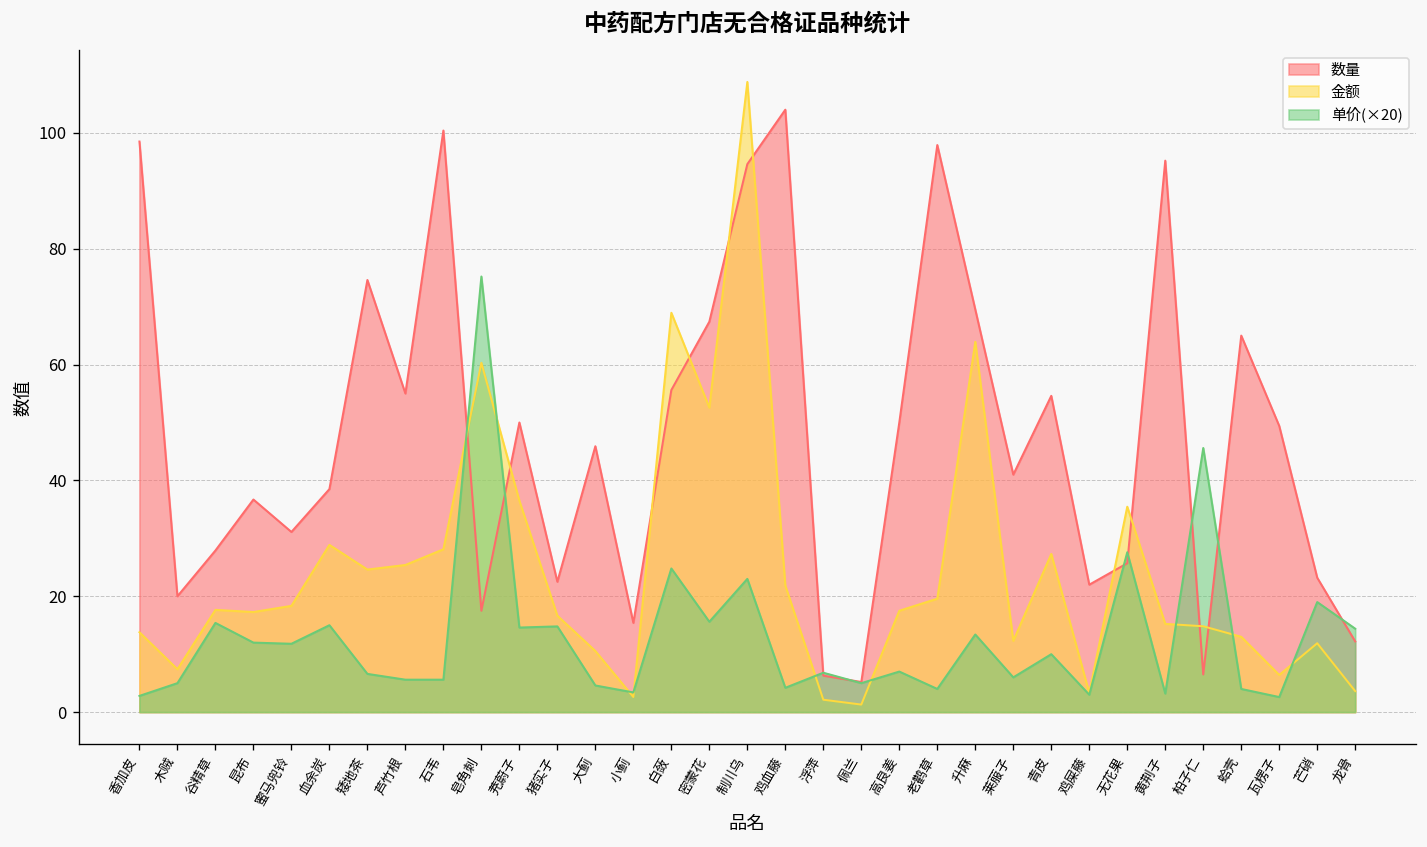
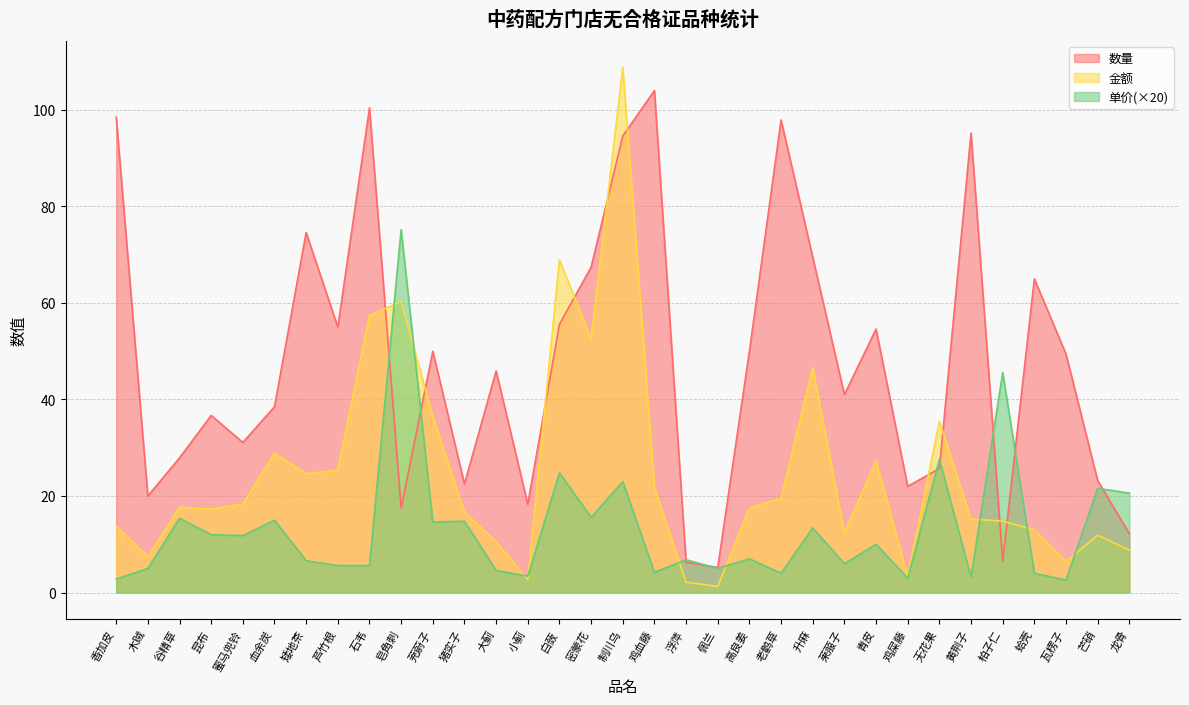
  {
    "数量": {
      "香加皮": 99,
      "木贼": 20,
      "谷精草": 28,
      "昆布": 37,
      "蜜马兜铃": 31,
      "血余炭": 39,
      "矮地茶": 75,
      "芦竹根": 55,
      "石韦": 100,
      "皂角刺": 18,
      "茺蔚子": 50,
      "猪实子": 23,
      "大蓟": 46,
-     "小蓟": 15,
+     "小蓟": 18,
      "白蔹": 56,
      "密蒙花": 67,
      "制川乌": 95,
      "鸡血藤": 104,
      "高良姜": 50,
      "老鹳草": 98,
      "升麻": 70,
      "莱菔子": 41,
      "青皮": 55,
      "鸡屎藤": 22,
      "无花果": 26,
      "黄荆子": 95,
      "柏子仁": 7,
      "蛤壳": 65,
      "瓦楞子": 49,
      "芒硝": 23,
      "龙骨": 12
    },
    "金额": {
      "香加皮": 14,
      "木贼": 7,
      "谷精草": 18,
      "昆布": 17,
      "蜜马兜铃": 18,
      "血余炭": 29,
      "矮地茶": 25,
      "芦竹根": 25,
-     "石韦": 28,
+     "石韦": 57,
      "皂角刺": 60,
      "茺蔚子": 37,
      "猪实子": 17,
      "大蓟": 11,
      "小蓟": 3,
      "白蔹": 69,
      "密蒙花": 53,
      "制川乌": 109,
      "鸡血藤": 22,
      "浮萍": 2,
      "佩兰": 1,
      "高良姜": 18,
      "老鹳草": 20,
-     "升麻": 64,
+     "升麻": 47,
      "莱菔子": 12,
      "青皮": 27,
      "无花果": 35,
      "黄荆子": 15,
      "柏子仁": 15,
      "蛤壳": 13,
      "瓦楞子": 6,
      "芒硝": 12,
-     "龙骨": 4
+     "龙骨": 9
    },
    "单价(×20)": {
      "香加皮": 3,
      "木贼": 5,
      "谷精草": 15,
      "昆布": 12,
      "蜜马兜铃": 12,
      "血余炭": 15,
      "矮地茶": 7,
      "芦竹根": 6,
      "石韦": 6,
      "皂角刺": 75,
      "茺蔚子": 15,
      "猪实子": 15,
      "大蓟": 5,
      "小蓟": 3,
      "白蔹": 25,
      "密蒙花": 16,
      "制川乌": 23,
      "鸡血藤": 4,
      "高良姜": 7,
      "老鹳草": 4,
      "升麻": 13,
      "莱菔子": 6,
      "青皮": 10,
      "无花果": 28,
      "黄荆子": 3,
      "柏子仁": 46,
      "蛤壳": 4,
      "瓦楞子": 3,
-     "芒硝": 19,
-     "龙骨": 14
+     "芒硝": 22,
+     "龙骨": 21
    }
  }
